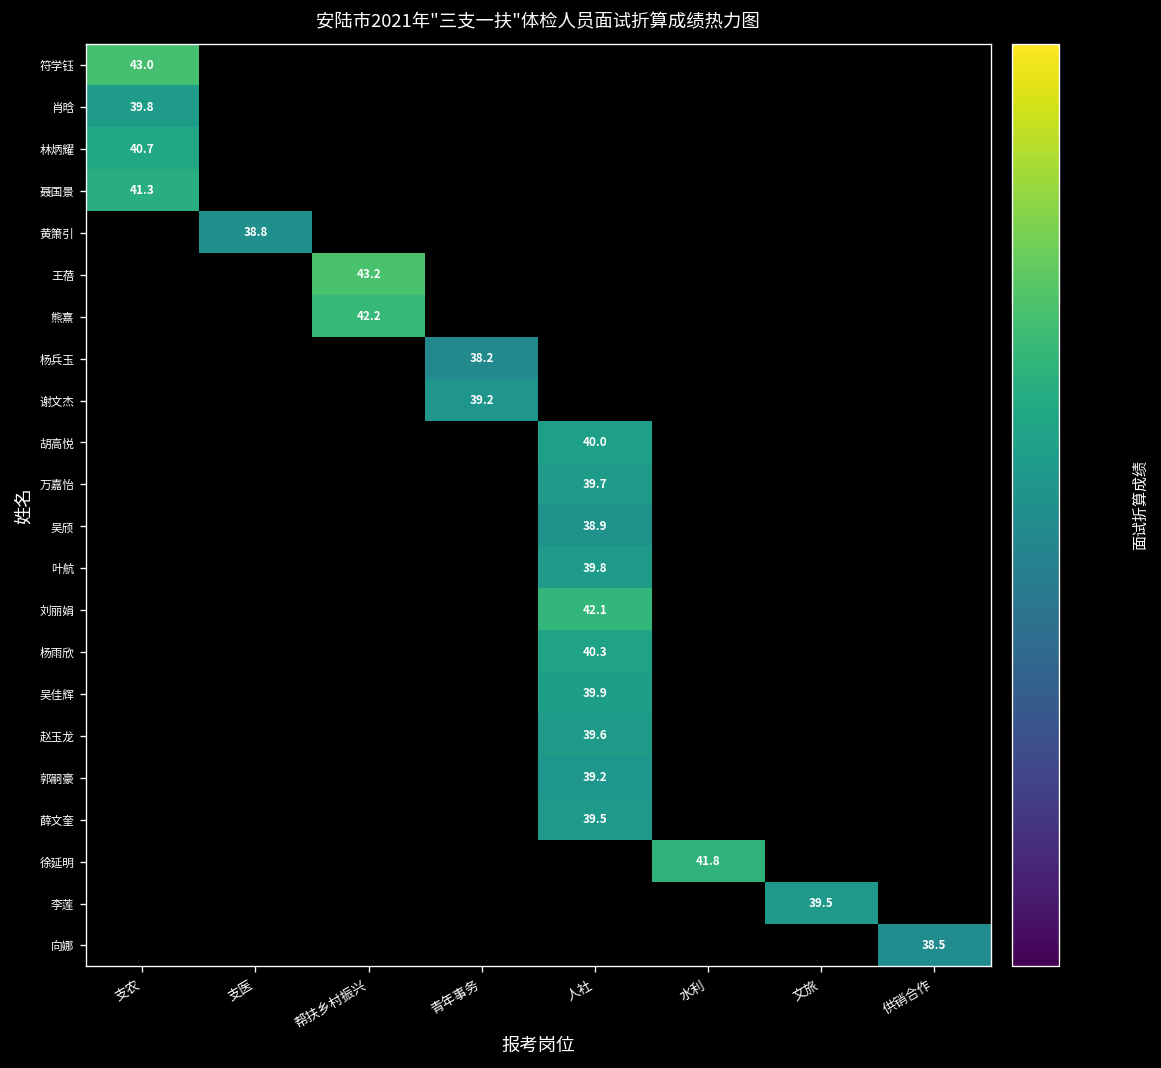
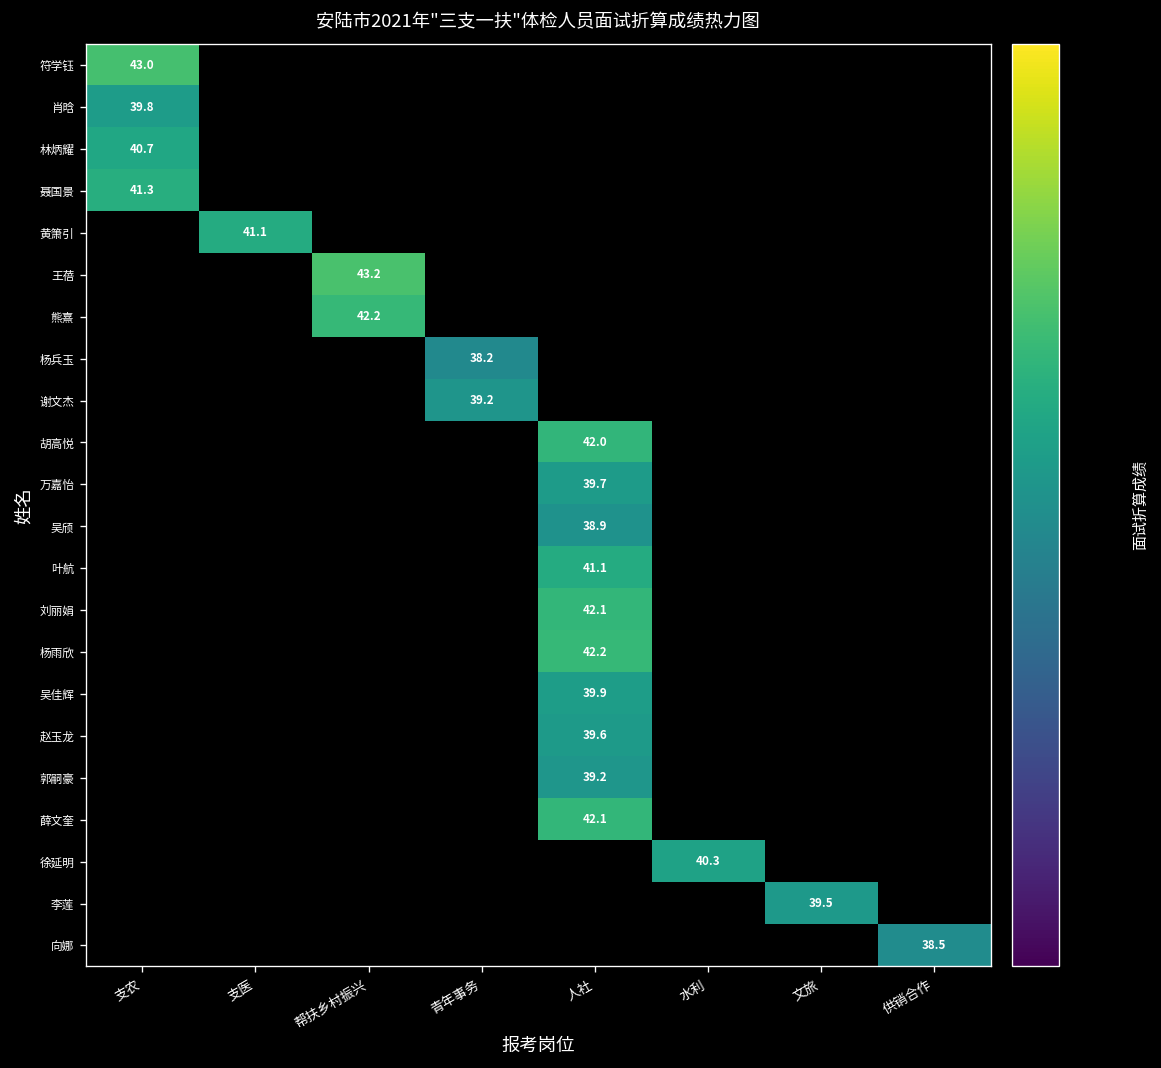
  {
    "符学钰": {
      "支农": 43.0
    },
    "肖晗": {
      "支农": 39.8
    },
    "林炳耀": {
      "支农": 40.7
    },
    "聂国景": {
      "支农": 41.3
    },
    "黄箫引": {
-     "支医": 38.8
+     "支医": 41.1
    },
    "王蓓": {
      "帮扶乡村振兴": 43.2
    },
    "熊熹": {
      "帮扶乡村振兴": 42.2
    },
    "杨兵玉": {
      "青年事务": 38.2
    },
    "谢文杰": {
      "青年事务": 39.2
    },
    "胡高悦": {
-     "人社": 40.0
+     "人社": 42.0
    },
    "万嘉怡": {
      "人社": 39.7
    },
    "吴颀": {
      "人社": 38.9
    },
    "叶航": {
-     "人社": 39.8
+     "人社": 41.1
    },
    "刘丽娟": {
      "人社": 42.1
    },
    "杨雨欣": {
-     "人社": 40.3
+     "人社": 42.2
    },
    "吴佳辉": {
      "人社": 39.9
    },
    "赵玉龙": {
      "人社": 39.6
    },
    "郭嗣豪": {
      "人社": 39.2
    },
    "薛文奎": {
-     "人社": 39.5
+     "人社": 42.1
    },
    "徐延明": {
-     "水利": 41.8
+     "水利": 40.3
    },
    "李莲": {
      "文旅": 39.5
    },
    "向娜": {
      "供销合作": 38.5
    }
  }
